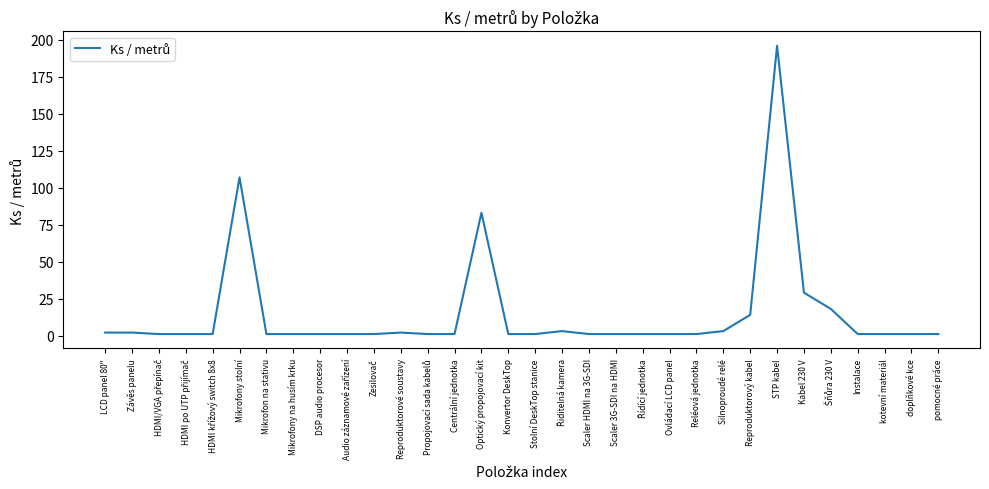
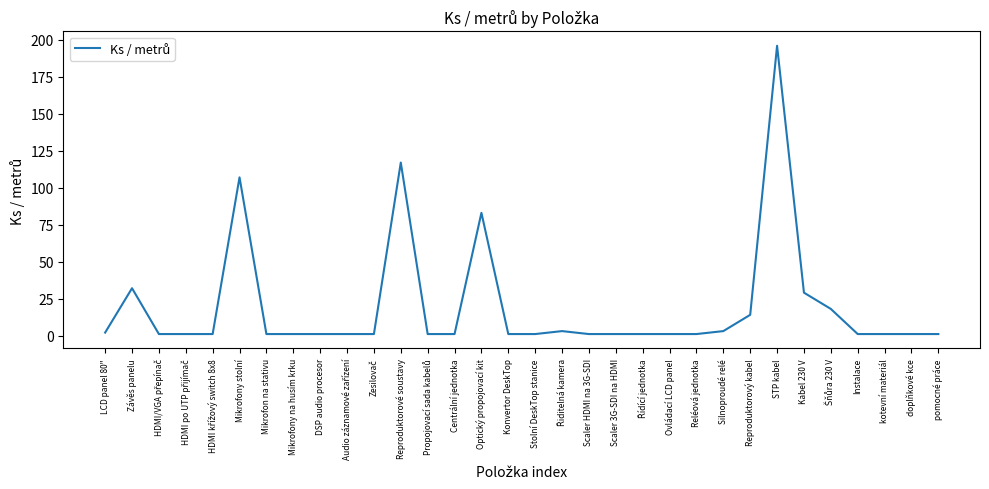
  {
    "LCD panel 80\"": 2,
-   "Závěs panelu": 2,
+   "Závěs panelu": 32,
    "HDMI/VGA přepínač": 1,
    "HDMI po UTP přijímač": 1,
    "HDMI křížový switch 8x8": 1,
    "Mikrofony stolní": 107,
    "Mikrofon na stativu": 1,
    "Mikrofony na husím krku": 1,
    "DSP audio procesor": 1,
    "Audio záznamové zařízení": 1,
    "Zesilovač": 1,
-   "Reproduktorové soustavy": 2,
+   "Reproduktorové soustavy": 117,
    "Propojovací sada kabelů": 1,
    "Centrální jednotka": 1,
    "Optický propojovací kit": 83,
    "Konvertor DeskTop": 1,
    "Stolní DeskTop stanice": 1,
    "Řiditelná kamera": 3,
    "Scaler HDMI na 3G-SDI": 1,
    "Scaler 3G-SDI na HDMI": 1,
    "Řídící jednotka": 1,
    "Ovládací LCD panel": 1,
    "Reléová jednotka": 1,
    "Silnoproudé relé": 3,
    "Reproduktorový kabel": 14,
    "STP kabel": 196,
    "Kabel 230 V": 29,
    "Šňůra 230 V": 18,
    "Instalace": 1,
    "kotevní materiál": 1,
    "doplňkové kce": 1,
    "pomocné práce": 1
  }
